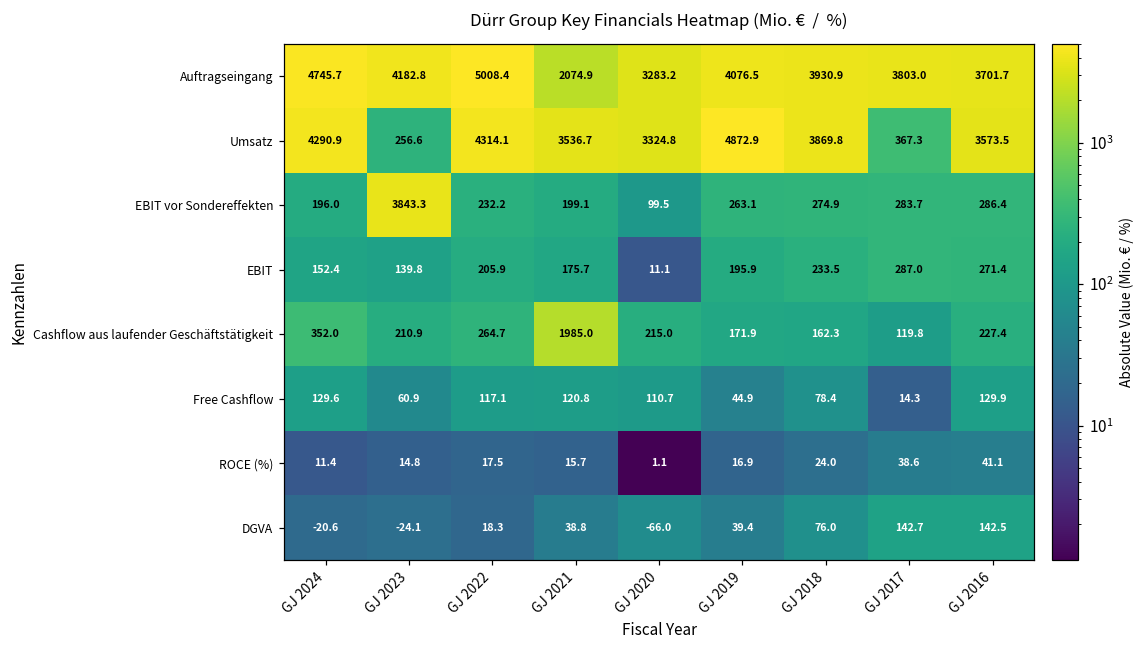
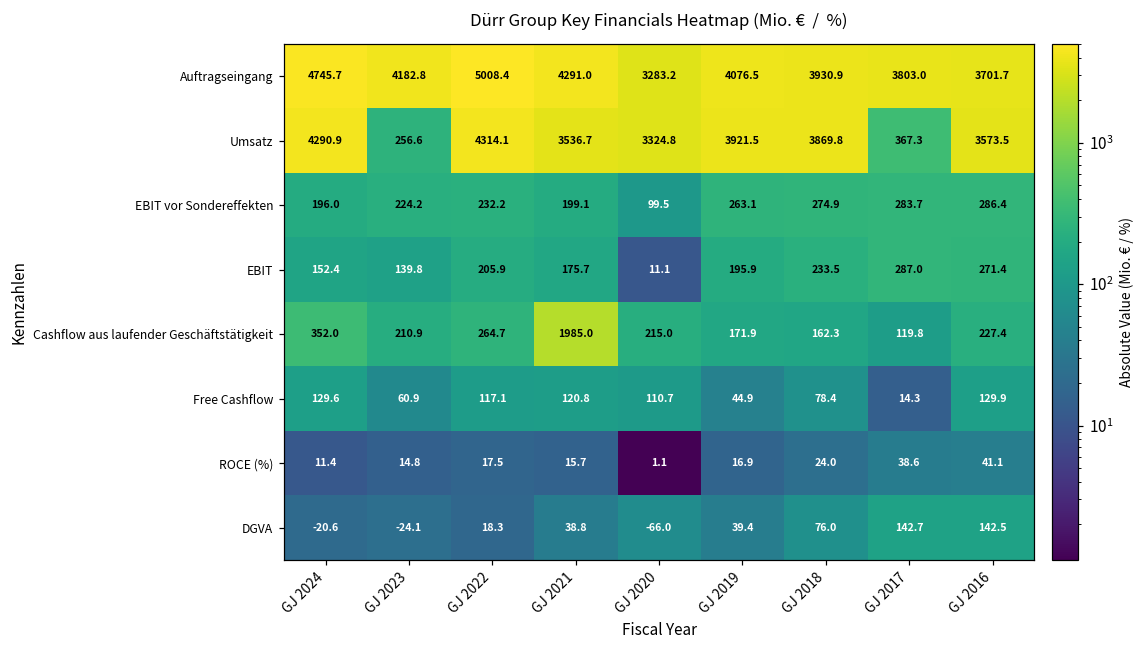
  {
    "Auftragseingang": {
      "GJ 2024": 4745.7,
      "GJ 2023": 4182.8,
      "GJ 2022": 5008.4,
-     "GJ 2021": 2074.9,
+     "GJ 2021": 4291.0,
      "GJ 2020": 3283.2,
      "GJ 2019": 4076.5,
      "GJ 2018": 3930.9,
      "GJ 2017": 3803.0,
      "GJ 2016": 3701.7
    },
    "Umsatz": {
      "GJ 2024": 4290.9,
      "GJ 2023": 256.6,
      "GJ 2022": 4314.1,
      "GJ 2021": 3536.7,
      "GJ 2020": 3324.8,
-     "GJ 2019": 4872.9,
+     "GJ 2019": 3921.5,
      "GJ 2018": 3869.8,
      "GJ 2017": 367.3,
      "GJ 2016": 3573.5
    },
    "EBIT vor Sondereffekten": {
      "GJ 2024": 196.0,
-     "GJ 2023": 3843.3,
+     "GJ 2023": 224.2,
      "GJ 2022": 232.2,
      "GJ 2021": 199.1,
      "GJ 2020": 99.5,
      "GJ 2019": 263.1,
      "GJ 2018": 274.9,
      "GJ 2017": 283.7,
      "GJ 2016": 286.4
    },
    "EBIT": {
      "GJ 2024": 152.4,
      "GJ 2023": 139.8,
      "GJ 2022": 205.9,
      "GJ 2021": 175.7,
      "GJ 2020": 11.1,
      "GJ 2019": 195.9,
      "GJ 2018": 233.5,
      "GJ 2017": 287.0,
      "GJ 2016": 271.4
    },
    "Cashflow aus laufender Geschäftstätigkeit": {
      "GJ 2024": 352.0,
      "GJ 2023": 210.9,
      "GJ 2022": 264.7,
      "GJ 2021": 1985.0,
      "GJ 2020": 215.0,
      "GJ 2019": 171.9,
      "GJ 2018": 162.3,
      "GJ 2017": 119.8,
      "GJ 2016": 227.4
    },
    "Free Cashflow": {
      "GJ 2024": 129.6,
      "GJ 2023": 60.9,
      "GJ 2022": 117.1,
      "GJ 2021": 120.8,
      "GJ 2020": 110.7,
      "GJ 2019": 44.9,
      "GJ 2018": 78.4,
      "GJ 2017": 14.3,
      "GJ 2016": 129.9
    },
    "ROCE (%)": {
      "GJ 2024": 11.4,
      "GJ 2023": 14.8,
      "GJ 2022": 17.5,
      "GJ 2021": 15.7,
      "GJ 2020": 1.1,
      "GJ 2019": 16.9,
      "GJ 2018": 24.0,
      "GJ 2017": 38.6,
      "GJ 2016": 41.1
    },
    "DGVA": {
      "GJ 2024": -20.6,
      "GJ 2023": -24.1,
      "GJ 2022": 18.3,
      "GJ 2021": 38.8,
      "GJ 2020": -66.0,
      "GJ 2019": 39.4,
      "GJ 2018": 76.0,
      "GJ 2017": 142.7,
      "GJ 2016": 142.5
    }
  }
